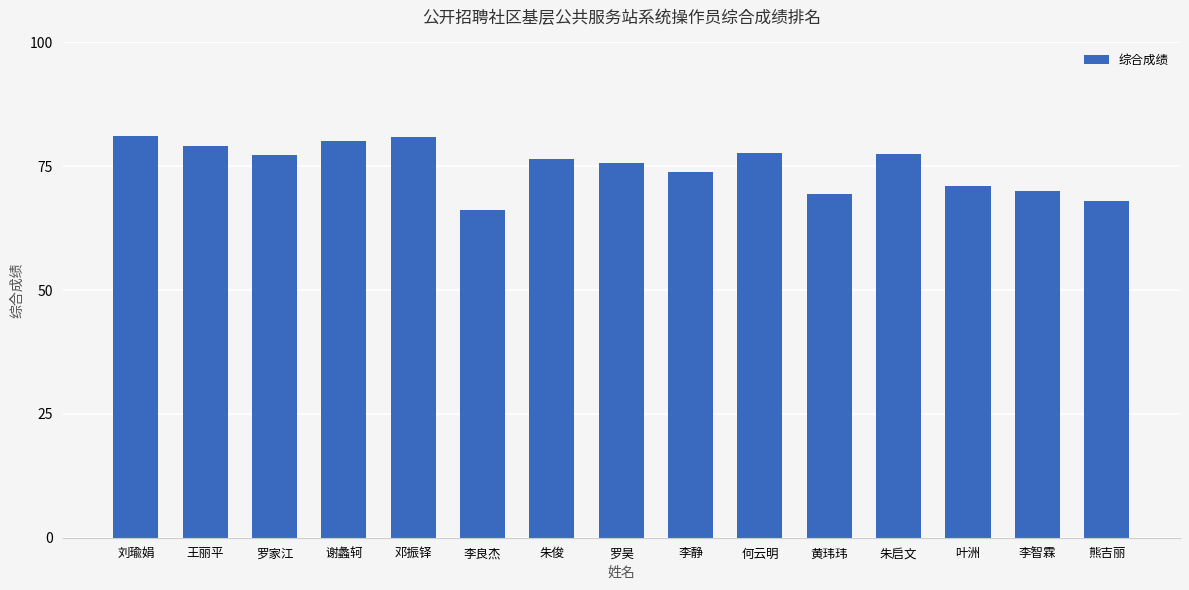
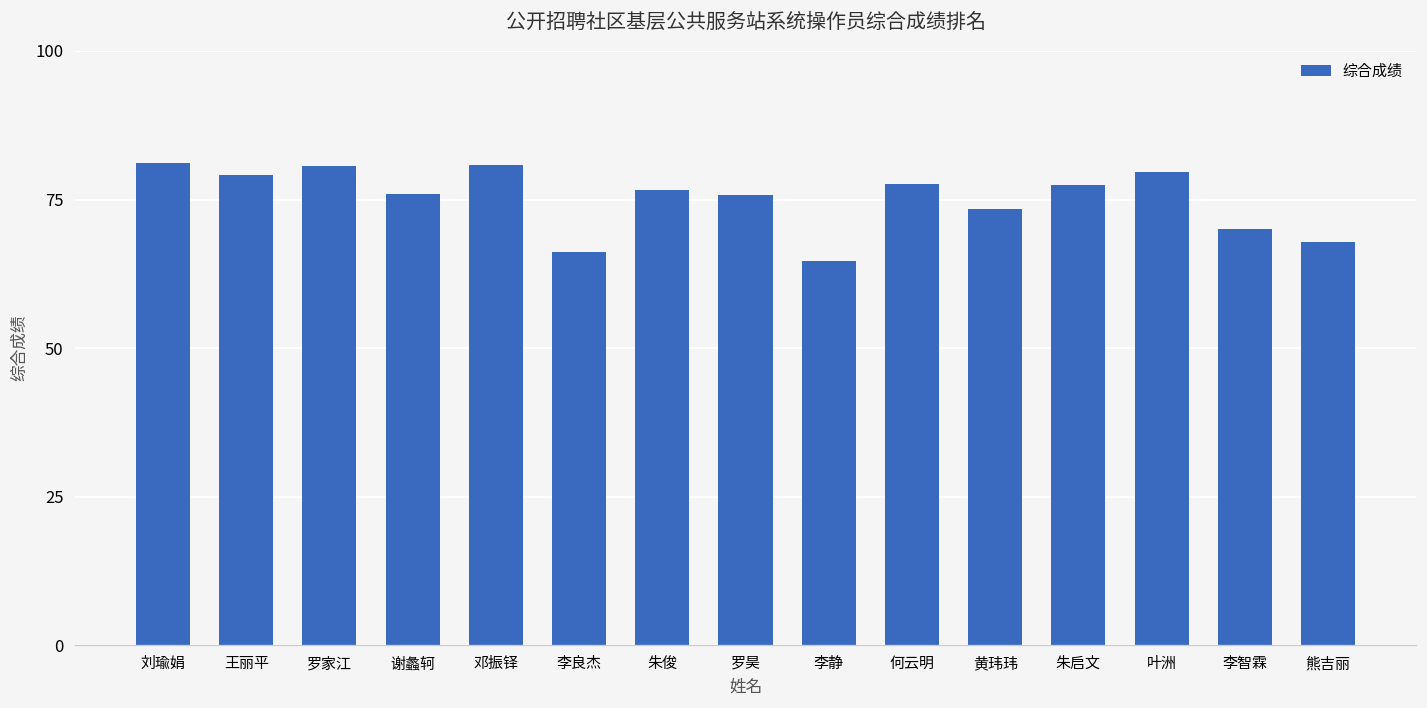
  {
    "刘瑜娟": 81,
    "王丽平": 79,
-   "罗家江": 77,
-   "谢蠡轲": 80,
+   "罗家江": 81,
+   "谢蠡轲": 76,
    "邓振铎": 81,
    "李良杰": 66,
    "朱俊": 77,
    "罗昊": 76,
-   "李静": 74,
+   "李静": 65,
    "何云明": 78,
-   "黄玮玮": 69,
+   "黄玮玮": 73,
    "朱启文": 77,
-   "叶洲": 71,
+   "叶洲": 80,
    "李智霖": 70,
    "熊吉丽": 68
  }
